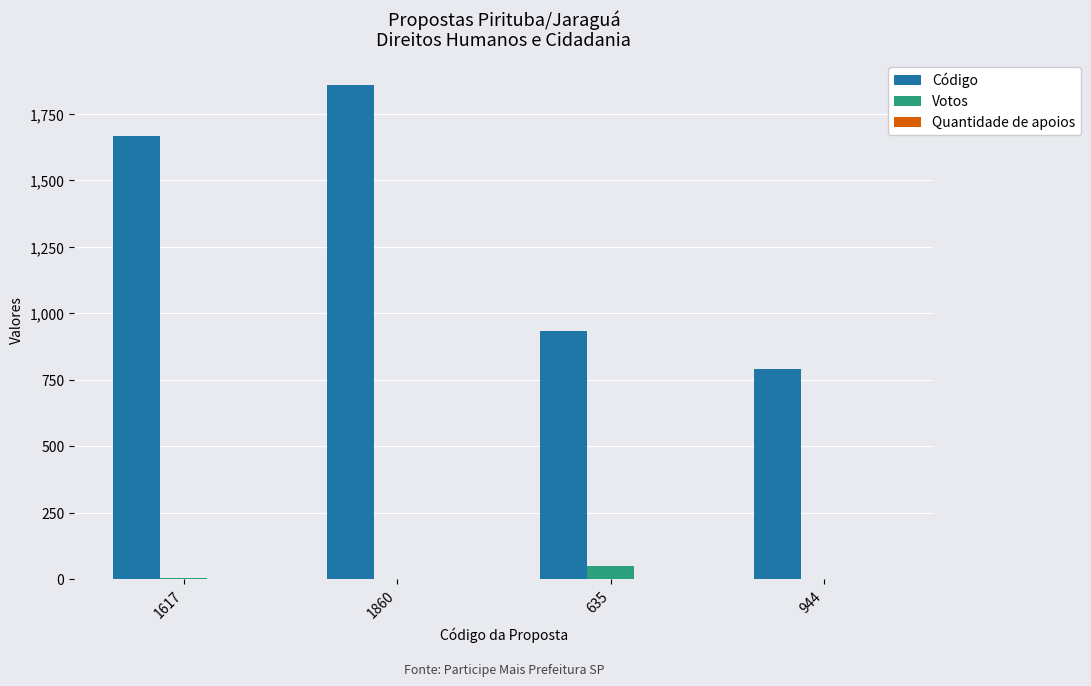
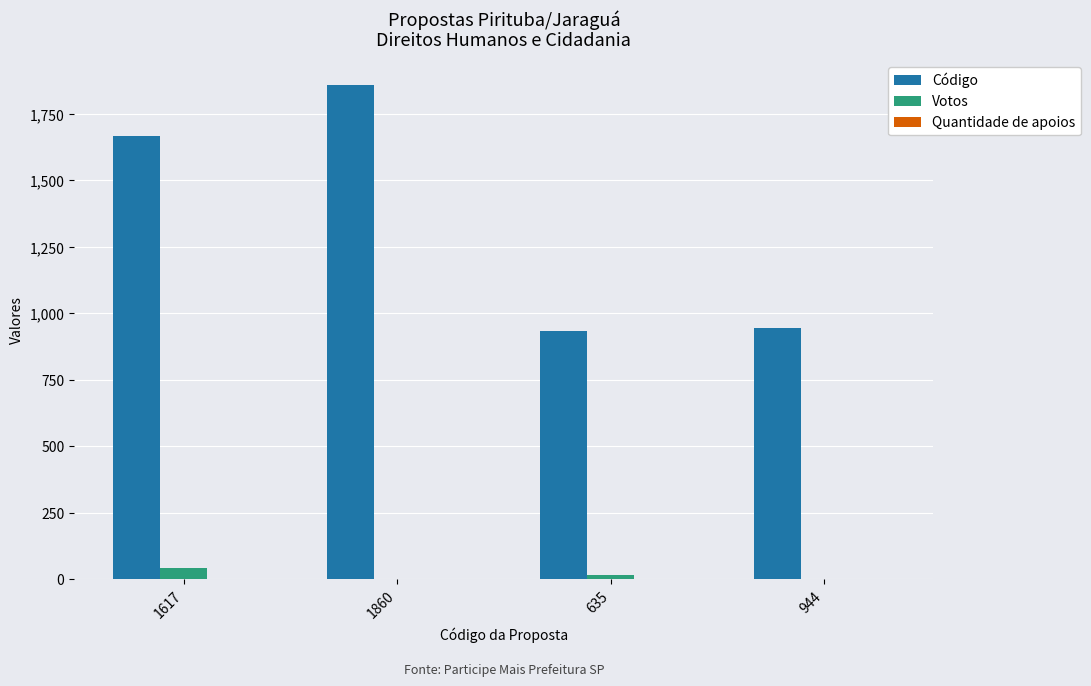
  {
    "Código": {
      "1617": "1,670",
      "1860": "1,860",
      "635": "930",
-     "944": "790"
+     "944": "940"
    },
    "Votos": {
-     "1617": "0",
+     "1617": "40",
      "1860": "0",
-     "635": "50",
+     "635": "20",
      "944": "0"
    },
    "Quantidade de apoios": {
      "1617": "0",
      "1860": "0",
      "635": "0",
      "944": "0"
    }
  }
